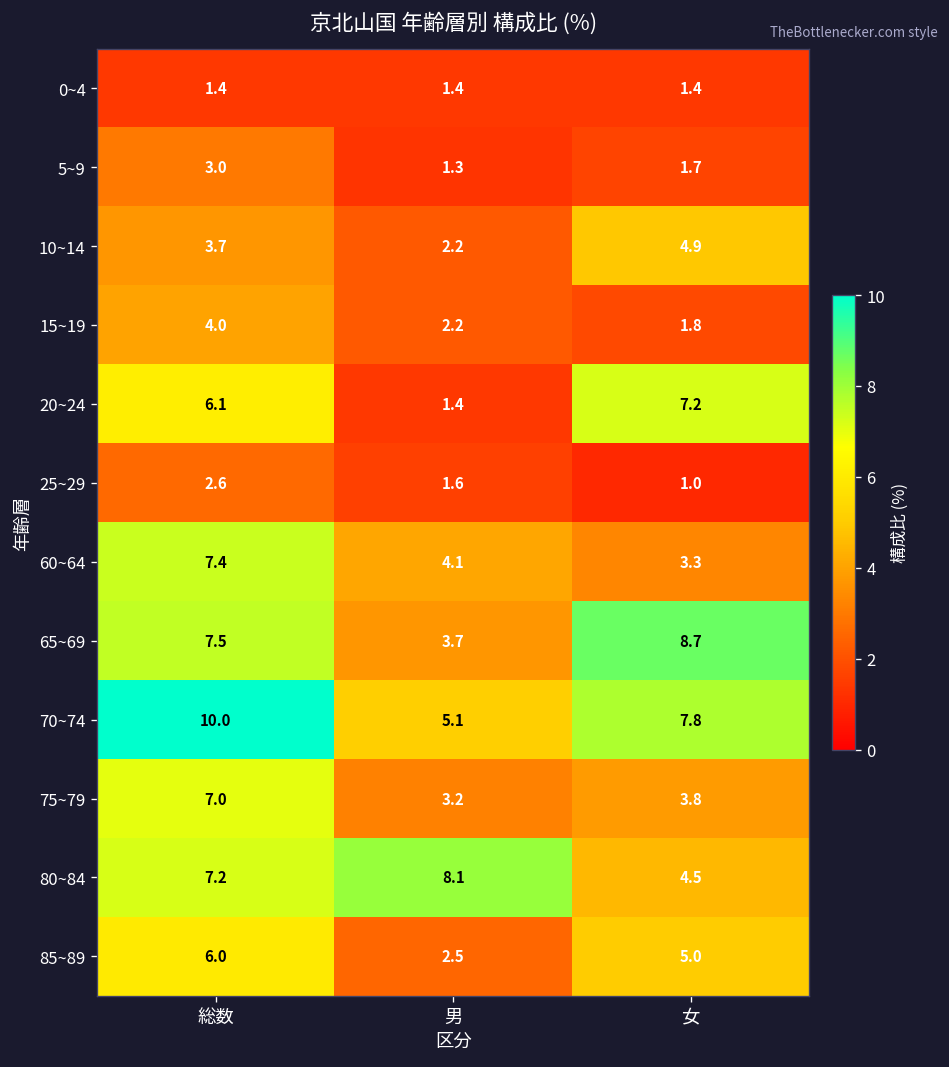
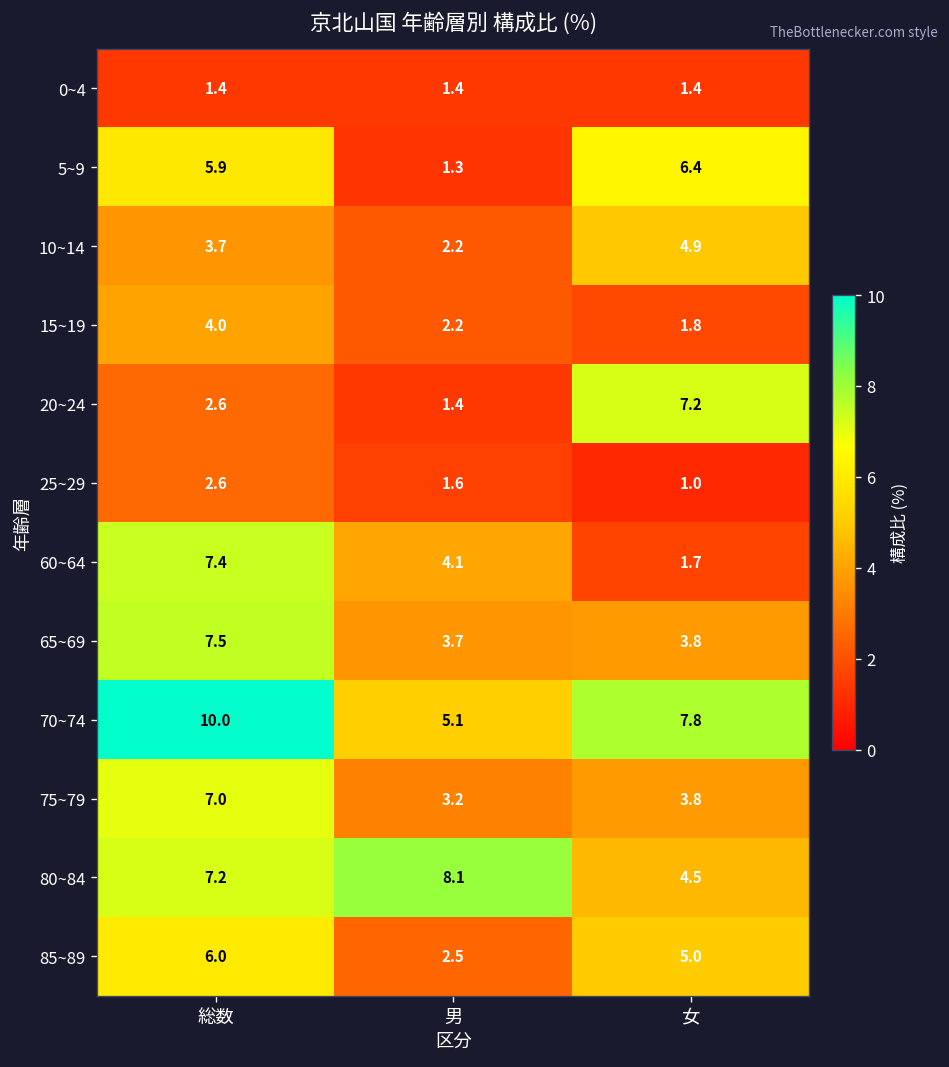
  {
    "0~4": {
      "総数": 1.4,
      "男": 1.4,
      "女": 1.4
    },
    "5~9": {
-     "総数": 3.0,
+     "総数": 5.9,
      "男": 1.3,
-     "女": 1.7
+     "女": 6.4
    },
    "10~14": {
      "総数": 3.7,
      "男": 2.2,
      "女": 4.9
    },
    "15~19": {
      "総数": 4.0,
      "男": 2.2,
      "女": 1.8
    },
    "20~24": {
-     "総数": 6.1,
+     "総数": 2.6,
      "男": 1.4,
      "女": 7.2
    },
    "25~29": {
      "総数": 2.6,
      "男": 1.6,
      "女": 1.0
    },
    "60~64": {
      "総数": 7.4,
      "男": 4.1,
-     "女": 3.3
+     "女": 1.7
    },
    "65~69": {
      "総数": 7.5,
      "男": 3.7,
-     "女": 8.7
+     "女": 3.8
    },
    "70~74": {
      "総数": 10.0,
      "男": 5.1,
      "女": 7.8
    },
    "75~79": {
      "総数": 7.0,
      "男": 3.2,
      "女": 3.8
    },
    "80~84": {
      "総数": 7.2,
      "男": 8.1,
      "女": 4.5
    },
    "85~89": {
      "総数": 6.0,
      "男": 2.5,
      "女": 5.0
    }
  }
